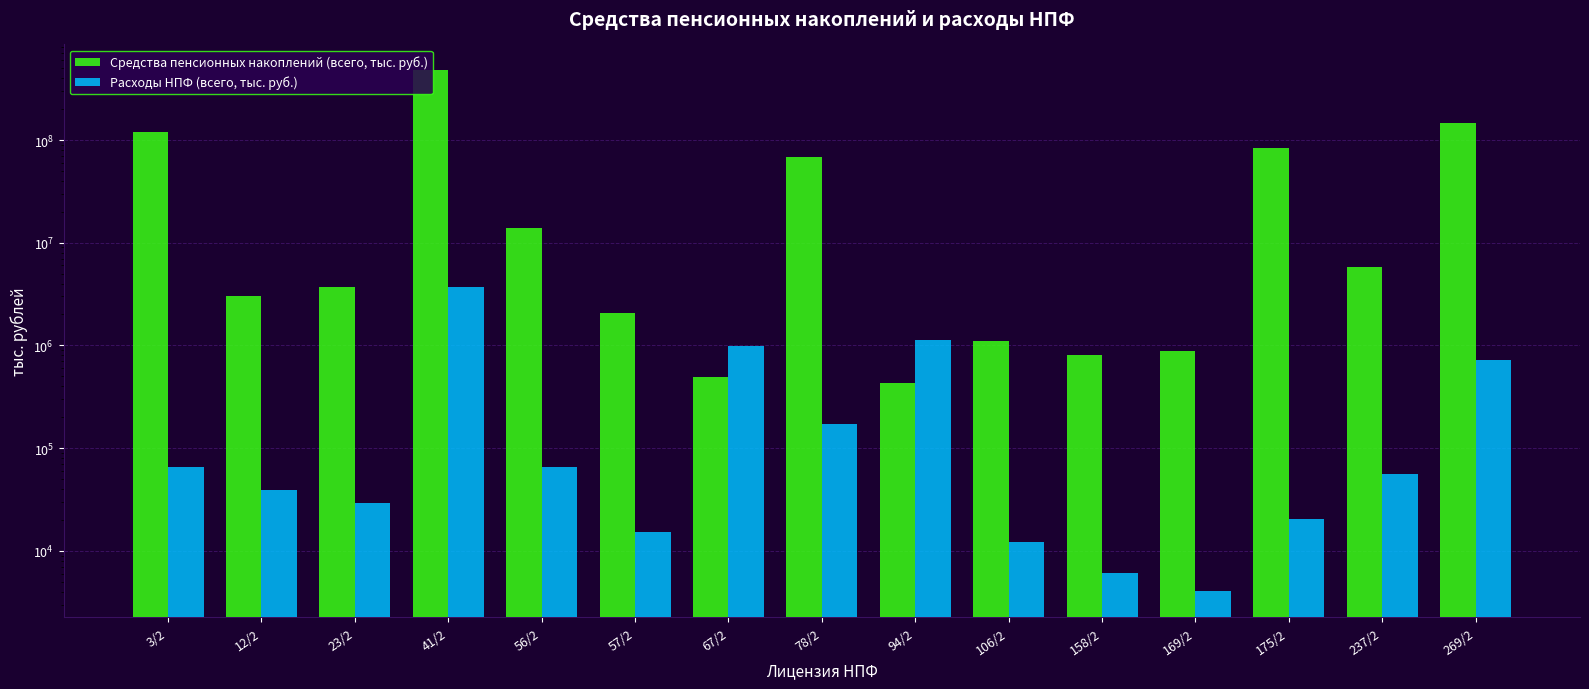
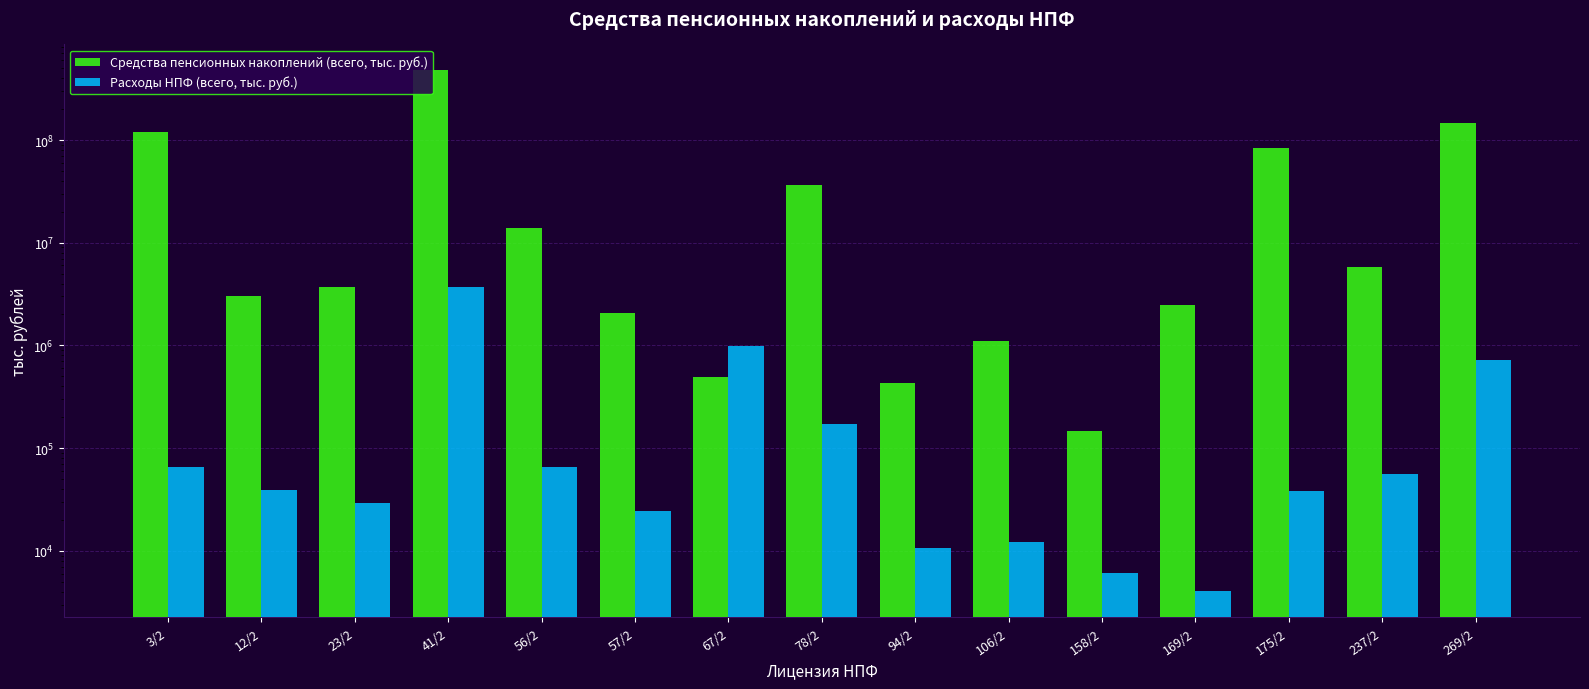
  {
    "Средства пенсионных накоплений (всего, тыс. руб.)": {
      "3/2": 120000000,
      "12/2": 3100000,
      "23/2": 3700000,
      "56/2": 14000000,
      "57/2": 2100000,
      "67/2": 500000,
-     "78/2": 70000000,
+     "78/2": 37000000,
      "94/2": 430000,
      "106/2": 1100000,
-     "158/2": 800000,
-     "169/2": 900000,
+     "158/2": 150000,
+     "169/2": 2500000,
      "175/2": 80000000,
      "237/2": 6000000,
      "269/2": 150000000
    },
    "Расходы НПФ (всего, тыс. руб.)": {
      "3/2": 70000,
      "12/2": 39000,
      "23/2": 29000,
      "41/2": 3700000,
      "56/2": 70000,
-     "57/2": 15000,
+     "57/2": 25000,
      "67/2": 1000000,
      "78/2": 170000,
-     "94/2": 1100000,
+     "94/2": 11000,
      "106/2": 12000,
      "158/2": 6000,
      "169/2": 4000,
-     "175/2": 20000,
+     "175/2": 38000,
      "237/2": 60000,
      "269/2": 700000
    }
  }
